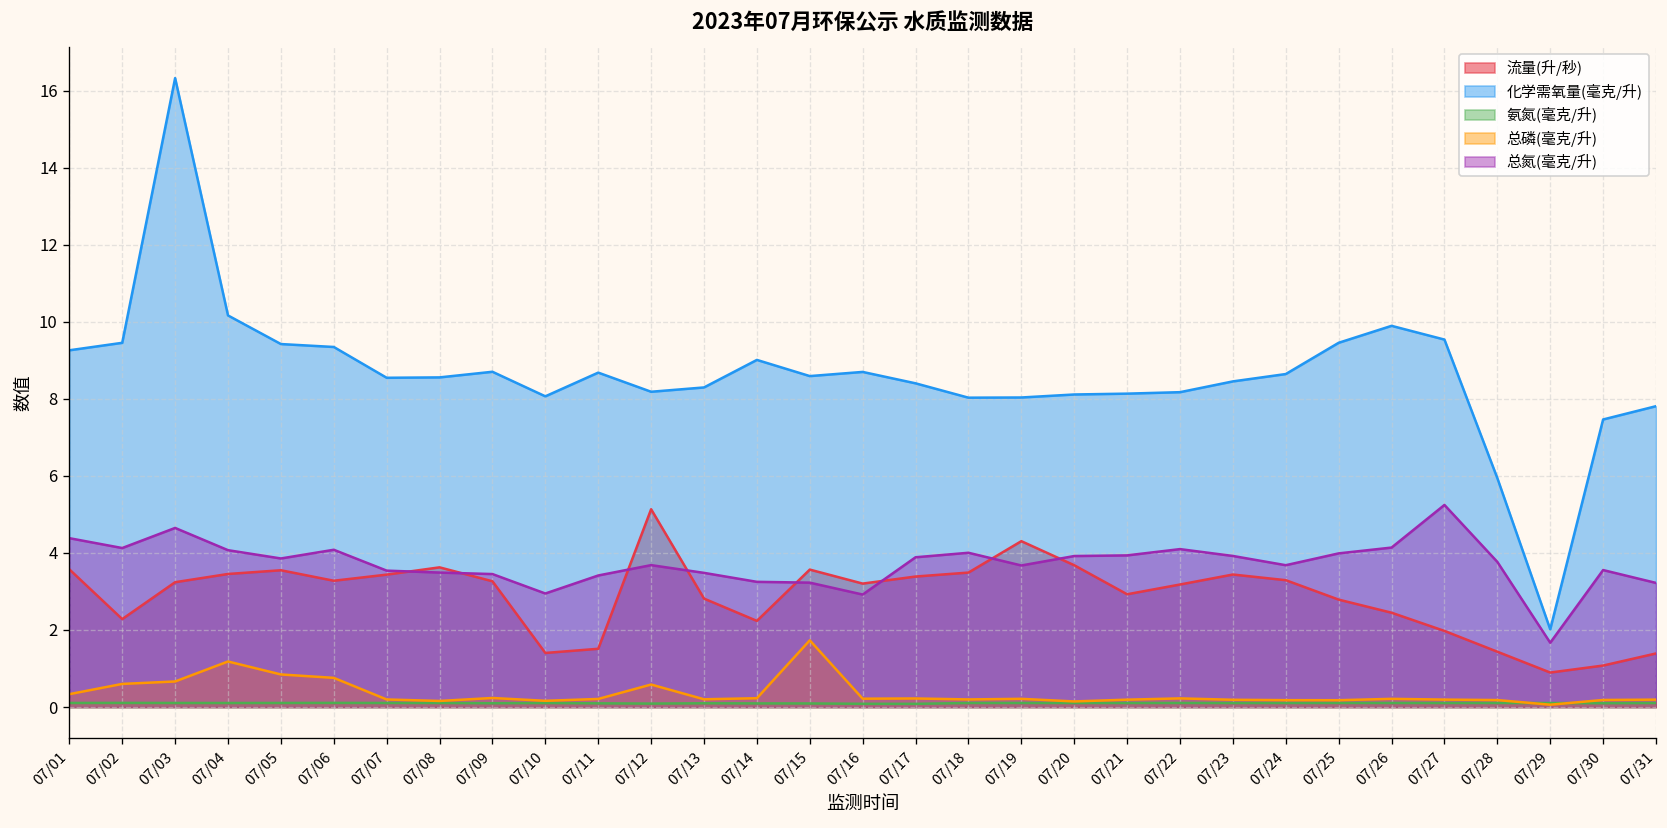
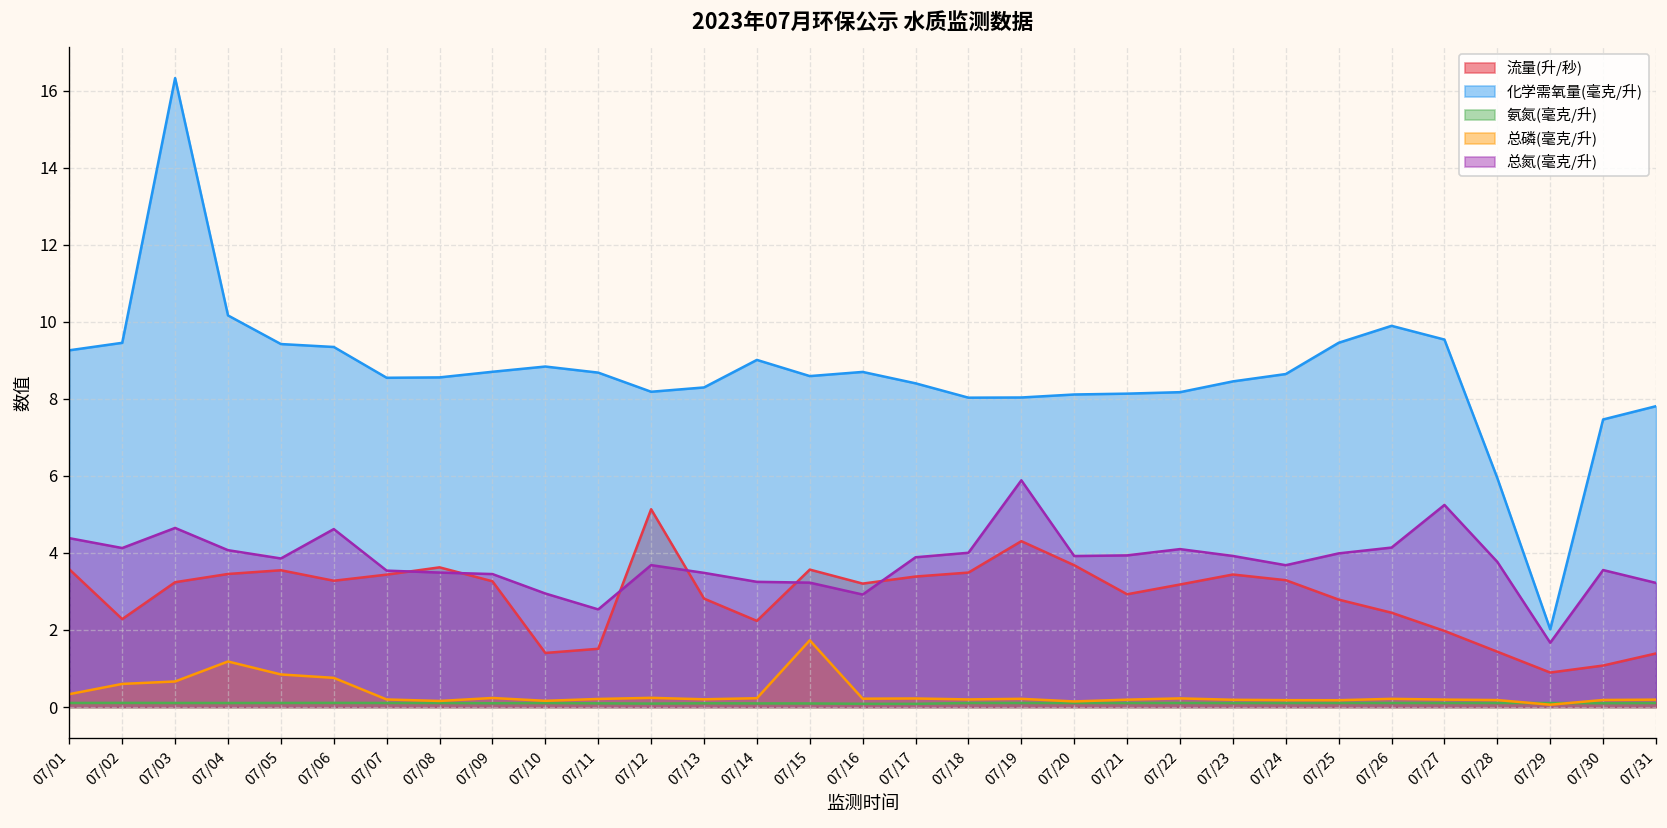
  {
    "流量(升/秒)": {
      "07/01": 3.6,
      "07/02": 2.3,
      "07/03": 3.2,
      "07/04": 3.5,
      "07/05": 3.6,
      "07/06": 3.3,
      "07/07": 3.4,
      "07/08": 3.6,
      "07/09": 3.3,
      "07/10": 1.4,
      "07/11": 1.5,
      "07/12": 5.1,
      "07/13": 2.8,
      "07/14": 2.2,
      "07/15": 3.6,
      "07/16": 3.2,
      "07/17": 3.4,
      "07/18": 3.5,
      "07/19": 4.3,
      "07/20": 3.7,
      "07/21": 2.9,
      "07/22": 3.2,
      "07/23": 3.4,
      "07/24": 3.3,
      "07/25": 2.8,
      "07/26": 2.4,
      "07/27": 2.0,
      "07/28": 1.4,
      "07/29": 0.9,
      "07/30": 1.1,
      "07/31": 1.4
    },
    "化学需氧量(毫克/升)": {
      "07/01": 9.3,
      "07/02": 9.5,
      "07/03": 16.3,
      "07/04": 10.2,
      "07/05": 9.4,
      "07/06": 9.4,
      "07/07": 8.6,
      "07/08": 8.6,
      "07/09": 8.7,
-     "07/10": 8.1,
+     "07/10": 8.8,
      "07/11": 8.7,
      "07/12": 8.2,
      "07/13": 8.3,
      "07/14": 9.0,
      "07/15": 8.6,
      "07/16": 8.7,
      "07/17": 8.4,
      "07/18": 8.0,
      "07/19": 8.0,
      "07/20": 8.1,
      "07/21": 8.1,
      "07/22": 8.2,
      "07/23": 8.5,
      "07/24": 8.6,
      "07/25": 9.5,
      "07/26": 9.9,
      "07/27": 9.5,
      "07/28": 5.9,
      "07/29": 2.0,
      "07/30": 7.5,
      "07/31": 7.8
    },
    "氨氮(毫克/升)": {
      "07/01": 0.1,
      "07/02": 0.1,
      "07/03": 0.1,
      "07/04": 0.1,
      "07/05": 0.1,
      "07/06": 0.1,
      "07/07": 0.1,
      "07/09": 0.1,
      "07/11": 0.1,
      "07/12": 0.1,
      "07/13": 0.1,
      "07/14": 0.1,
      "07/15": 0.1,
      "07/16": 0.1,
      "07/17": 0.1,
      "07/18": 0.1,
      "07/19": 0.1,
      "07/21": 0.1,
      "07/22": 0.1,
      "07/23": 0.1,
      "07/26": 0.1,
      "07/27": 0.1,
      "07/30": 0.1,
      "07/31": 0.1
    },
    "总磷(毫克/升)": {
      "07/01": 0.3,
      "07/02": 0.6,
      "07/03": 0.7,
      "07/04": 1.2,
      "07/05": 0.8,
      "07/06": 0.8,
      "07/07": 0.2,
      "07/09": 0.2,
      "07/11": 0.2,
-     "07/12": 0.6,
+     "07/12": 0.2,
      "07/13": 0.2,
      "07/14": 0.2,
      "07/15": 1.7,
      "07/16": 0.2,
      "07/17": 0.2,
      "07/18": 0.2,
      "07/19": 0.2,
      "07/21": 0.2,
      "07/22": 0.2,
      "07/23": 0.2,
      "07/26": 0.2,
      "07/27": 0.2,
      "07/30": 0.2,
      "07/31": 0.2
    },
    "总氮(毫克/升)": {
      "07/01": 4.4,
      "07/02": 4.1,
      "07/03": 4.7,
      "07/04": 4.1,
      "07/05": 3.9,
-     "07/06": 4.1,
+     "07/06": 4.6,
      "07/07": 3.5,
      "07/08": 3.5,
      "07/09": 3.5,
      "07/10": 2.9,
-     "07/11": 3.4,
+     "07/11": 2.5,
      "07/12": 3.7,
      "07/13": 3.5,
      "07/14": 3.3,
      "07/15": 3.2,
      "07/16": 2.9,
      "07/17": 3.9,
      "07/18": 4.0,
-     "07/19": 3.7,
+     "07/19": 5.9,
      "07/20": 3.9,
      "07/21": 3.9,
      "07/22": 4.1,
      "07/23": 3.9,
      "07/24": 3.7,
      "07/25": 4.0,
      "07/26": 4.1,
      "07/27": 5.2,
      "07/28": 3.8,
      "07/29": 1.7,
      "07/30": 3.6,
      "07/31": 3.2
    }
  }
